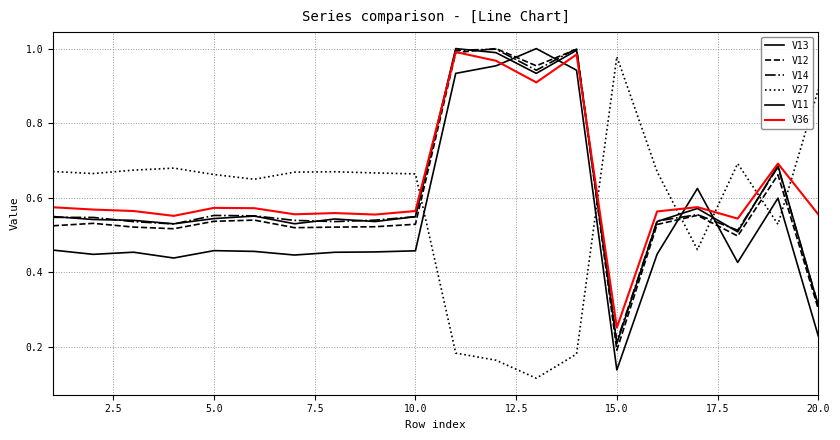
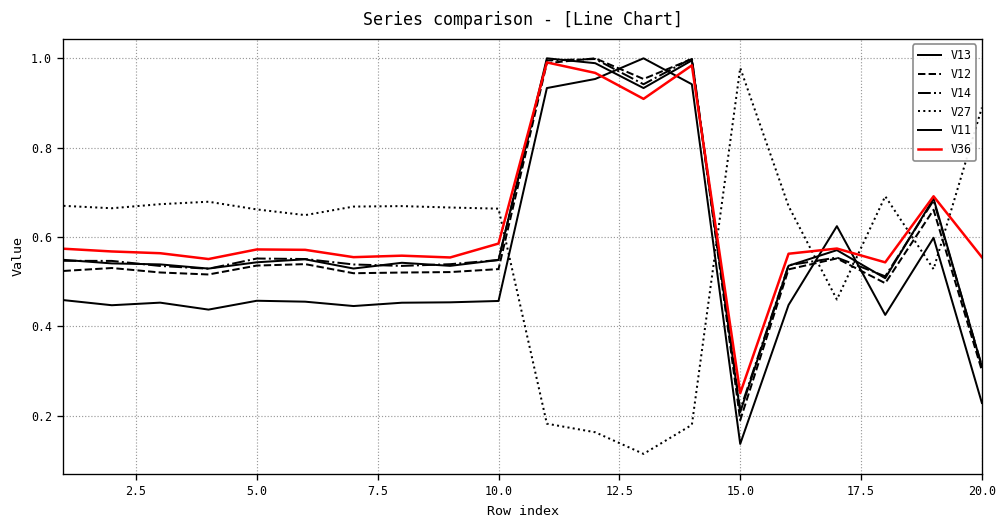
  {
    "V36": {
      "5.0": 0.57,
-     "10.0": 0.56,
+     "10.0": 0.59,
      "15.0": 0.25,
      "20.0": 0.55
    }
  }
